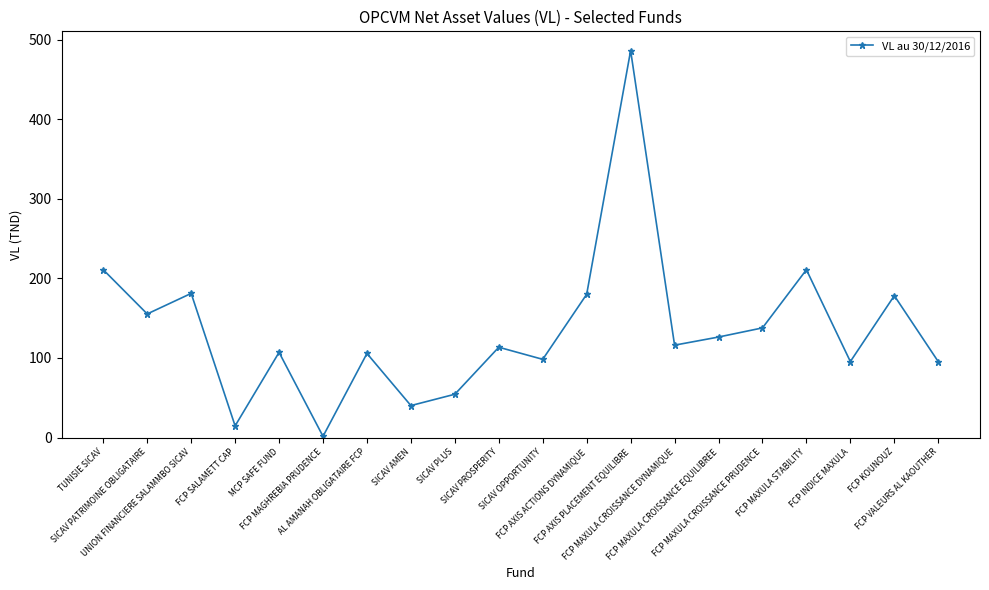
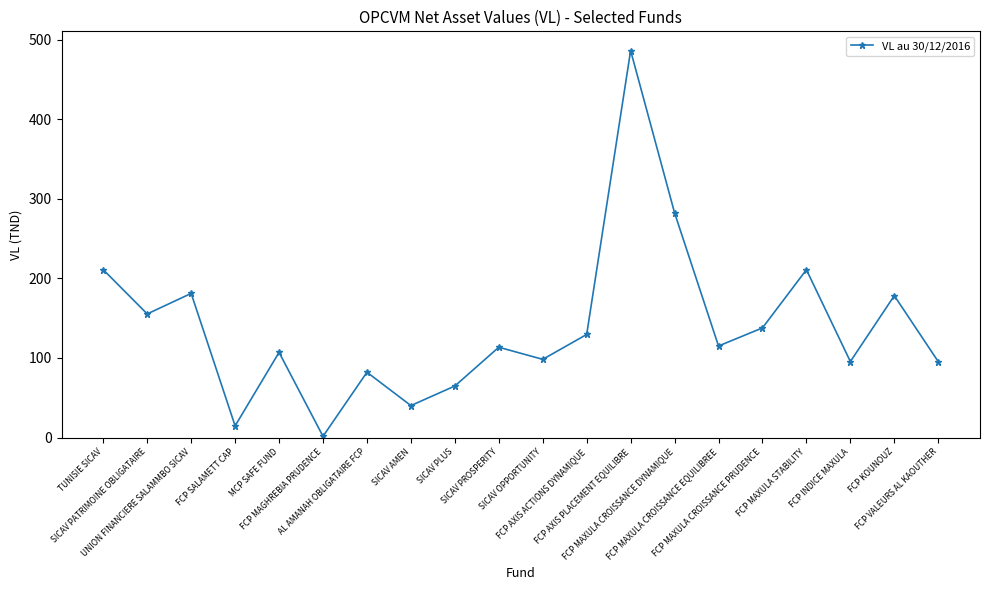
  {
    "TUNISIE SICAV": 210,
    "SICAV PATRIMOINE OBLIGATAIRE": 160,
    "UNION FINANCIERE SALAMMBO SICAV": 180,
    "FCP SALAMETT CAP": 10,
    "MCP SAFE FUND": 110,
    "FCP MAGHREBIA PRUDENCE": 0,
-   "AL AMANAH OBLIGATAIRE FCP": 110,
+   "AL AMANAH OBLIGATAIRE FCP": 80,
    "SICAV AMEN": 40,
-   "SICAV PLUS": 50,
+   "SICAV PLUS": 60,
    "SICAV PROSPERITY": 110,
    "SICAV OPPORTUNITY": 100,
-   "FCP AXIS ACTIONS DYNAMIQUE": 180,
+   "FCP AXIS ACTIONS DYNAMIQUE": 130,
    "FCP AXIS PLACEMENT EQUILIBRE": 490,
-   "FCP MAXULA CROISSANCE DYNAMIQUE": 120,
-   "FCP MAXULA CROISSANCE EQUILIBREE": 130,
+   "FCP MAXULA CROISSANCE DYNAMIQUE": 280,
+   "FCP MAXULA CROISSANCE EQUILIBREE": 120,
    "FCP MAXULA CROISSANCE PRUDENCE": 140,
    "FCP MAXULA STABILITY": 210,
    "FCP INDICE MAXULA": 100,
    "FCP KOUNOUZ": 180,
    "FCP VALEURS AL KAOUTHER": 100
  }
